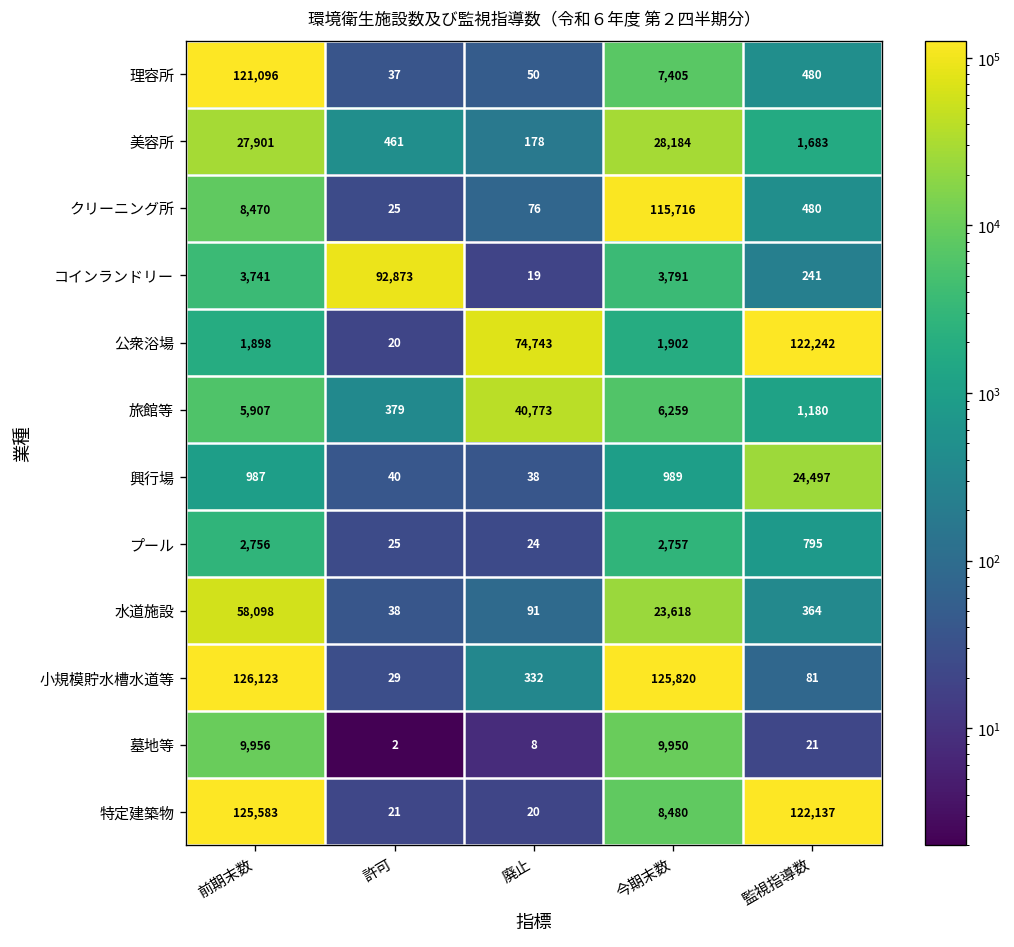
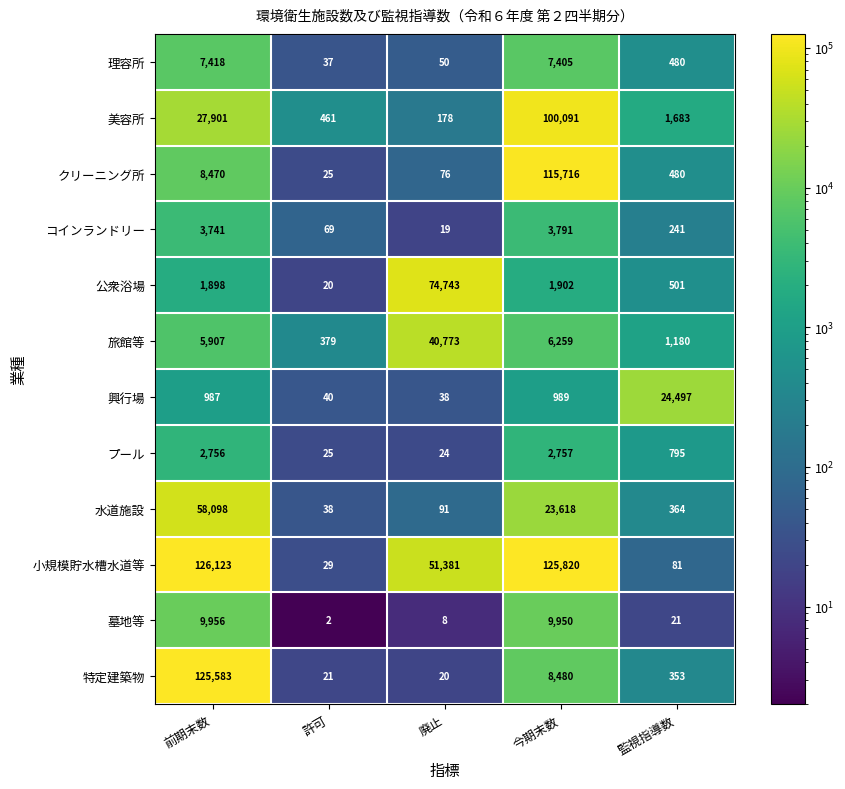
  {
    "理容所": {
-     "前期末数": "121,096",
+     "前期末数": "7,418",
      "許可": "37",
      "廃止": "50",
      "今期末数": "7,405",
      "監視指導数": "480"
    },
    "美容所": {
      "前期末数": "27,901",
      "許可": "461",
      "廃止": "178",
-     "今期末数": "28,184",
+     "今期末数": "100,091",
      "監視指導数": "1,683"
    },
    "クリーニング所": {
      "前期末数": "8,470",
      "許可": "25",
      "廃止": "76",
      "今期末数": "115,716",
      "監視指導数": "480"
    },
    "コインランドリー": {
      "前期末数": "3,741",
-     "許可": "92,873",
+     "許可": "69",
      "廃止": "19",
      "今期末数": "3,791",
      "監視指導数": "241"
    },
    "公衆浴場": {
      "前期末数": "1,898",
      "許可": "20",
      "廃止": "74,743",
      "今期末数": "1,902",
-     "監視指導数": "122,242"
+     "監視指導数": "501"
    },
    "旅館等": {
      "前期末数": "5,907",
      "許可": "379",
      "廃止": "40,773",
      "今期末数": "6,259",
      "監視指導数": "1,180"
    },
    "興行場": {
      "前期末数": "987",
      "許可": "40",
      "廃止": "38",
      "今期末数": "989",
      "監視指導数": "24,497"
    },
    "プール": {
      "前期末数": "2,756",
      "許可": "25",
      "廃止": "24",
      "今期末数": "2,757",
      "監視指導数": "795"
    },
    "水道施設": {
      "前期末数": "58,098",
      "許可": "38",
      "廃止": "91",
      "今期末数": "23,618",
      "監視指導数": "364"
    },
    "小規模貯水槽水道等": {
      "前期末数": "126,123",
      "許可": "29",
-     "廃止": "332",
+     "廃止": "51,381",
      "今期末数": "125,820",
      "監視指導数": "81"
    },
    "墓地等": {
      "前期末数": "9,956",
      "許可": "2",
      "廃止": "8",
      "今期末数": "9,950",
      "監視指導数": "21"
    },
    "特定建築物": {
      "前期末数": "125,583",
      "許可": "21",
      "廃止": "20",
      "今期末数": "8,480",
-     "監視指導数": "122,137"
+     "監視指導数": "353"
    }
  }
